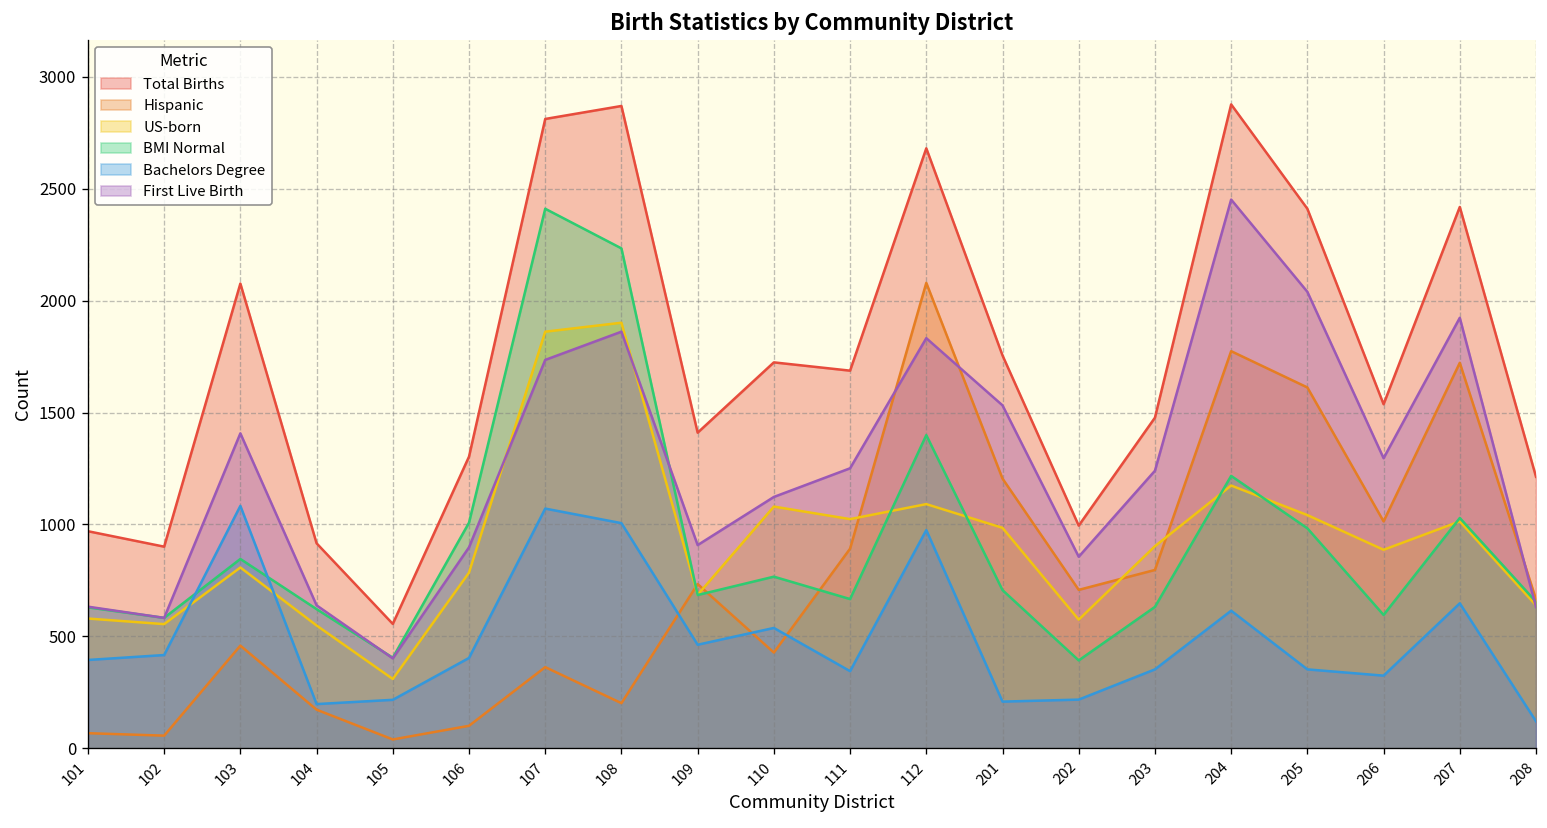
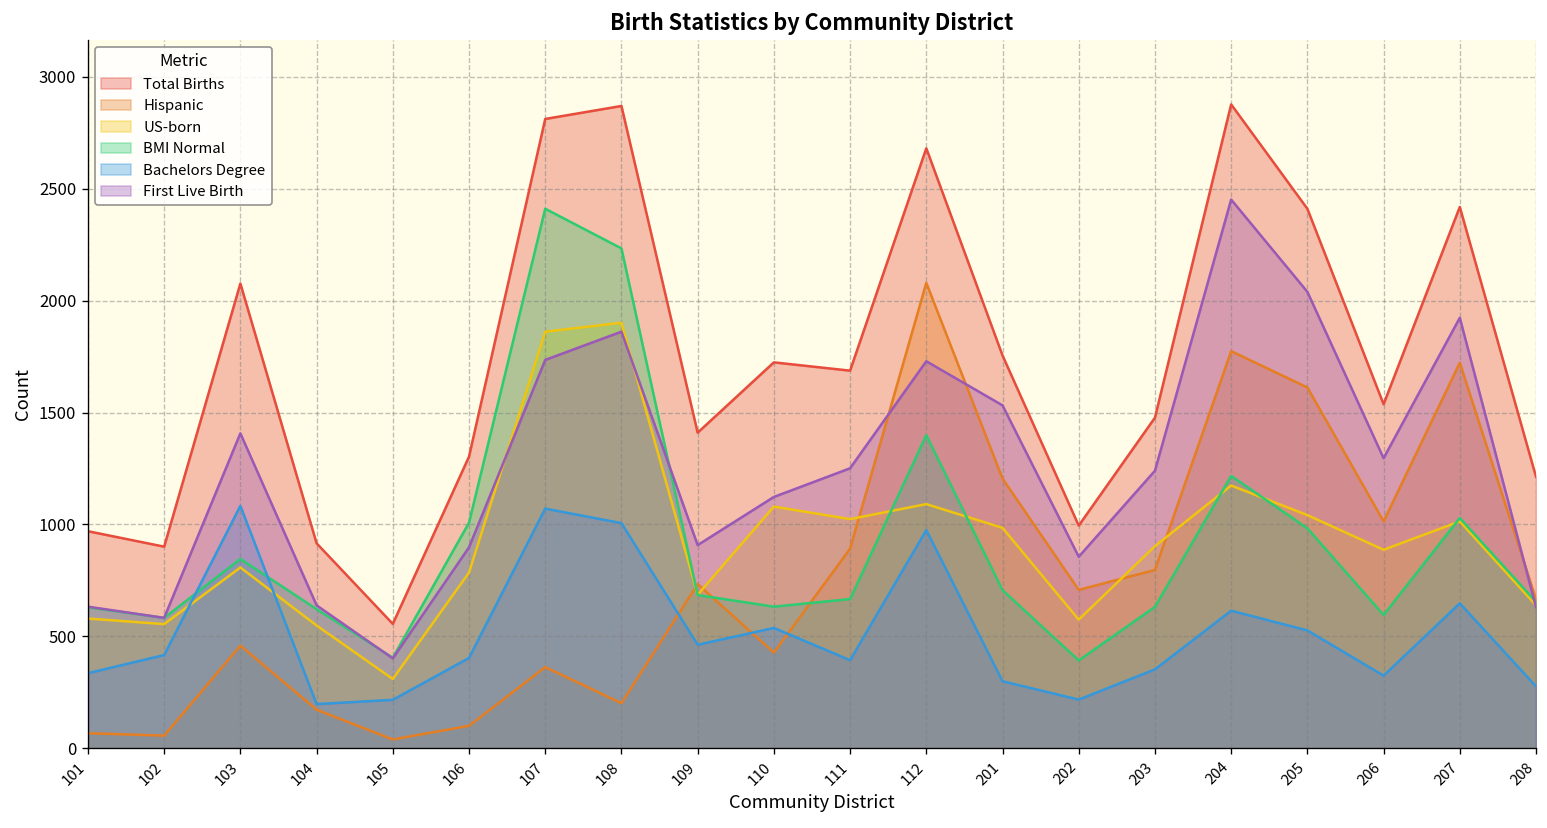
  {
    "BMI Normal": {
      "103": 850,
      "104": 620,
      "106": 1010,
      "107": 2410,
      "108": 2230,
-     "110": 770,
+     "110": 630,
      "111": 670,
      "112": 1400,
      "201": 710,
      "202": 390,
      "203": 630,
      "204": 1220,
      "205": 980,
      "206": 600,
      "207": 1030
    },
    "Bachelors Degree": {
-     "101": 400,
+     "101": 340,
      "102": 420,
      "103": 1080,
      "104": 200,
      "105": 220,
      "106": 400,
      "107": 1070,
      "108": 1010,
      "109": 460,
      "110": 540,
-     "111": 350,
+     "111": 390,
      "112": 980,
-     "201": 210,
+     "201": 300,
      "202": 220,
      "203": 350,
      "204": 620,
-     "205": 350,
+     "205": 530,
      "206": 330,
      "207": 650,
-     "208": 120
+     "208": 280
    },
    "First Live Birth": {
      "103": 1410,
      "104": 640,
      "106": 900,
      "107": 1740,
      "108": 1860,
      "109": 910,
      "110": 1120,
      "111": 1250,
-     "112": 1830,
+     "112": 1730,
      "201": 1530,
      "202": 860,
      "203": 1240,
      "204": 2450,
      "205": 2040,
      "206": 1300,
      "207": 1920
    }
  }
